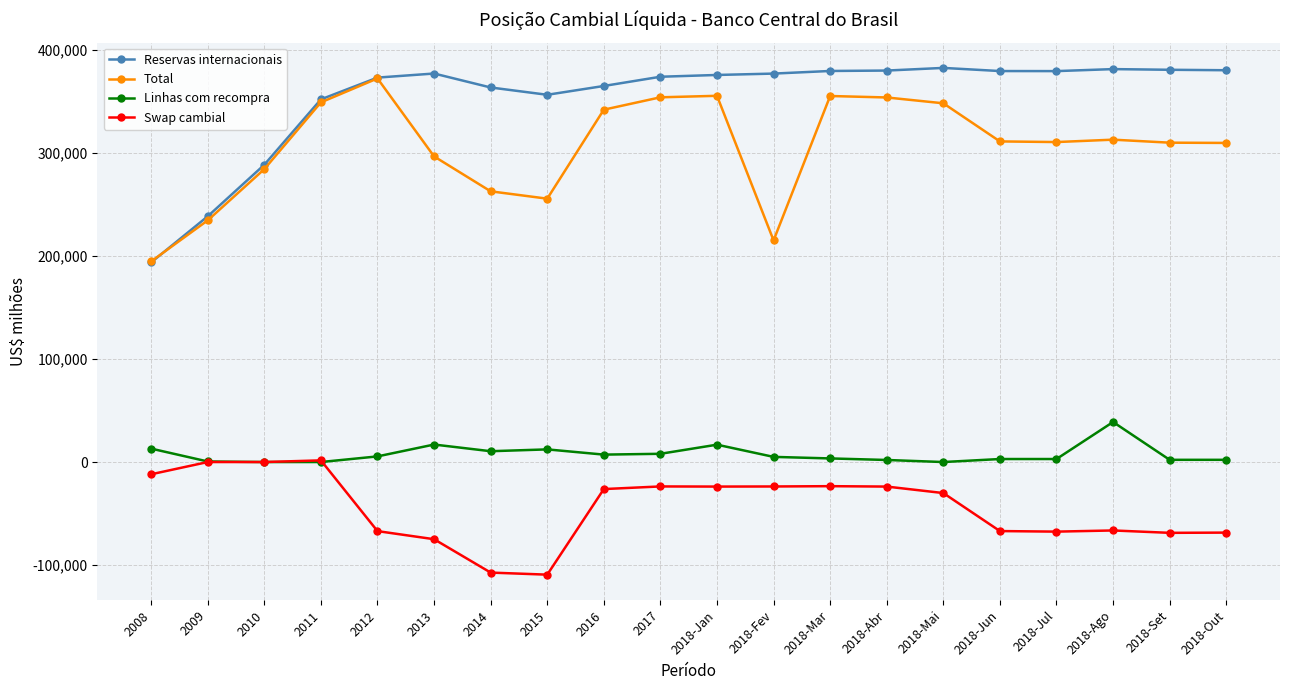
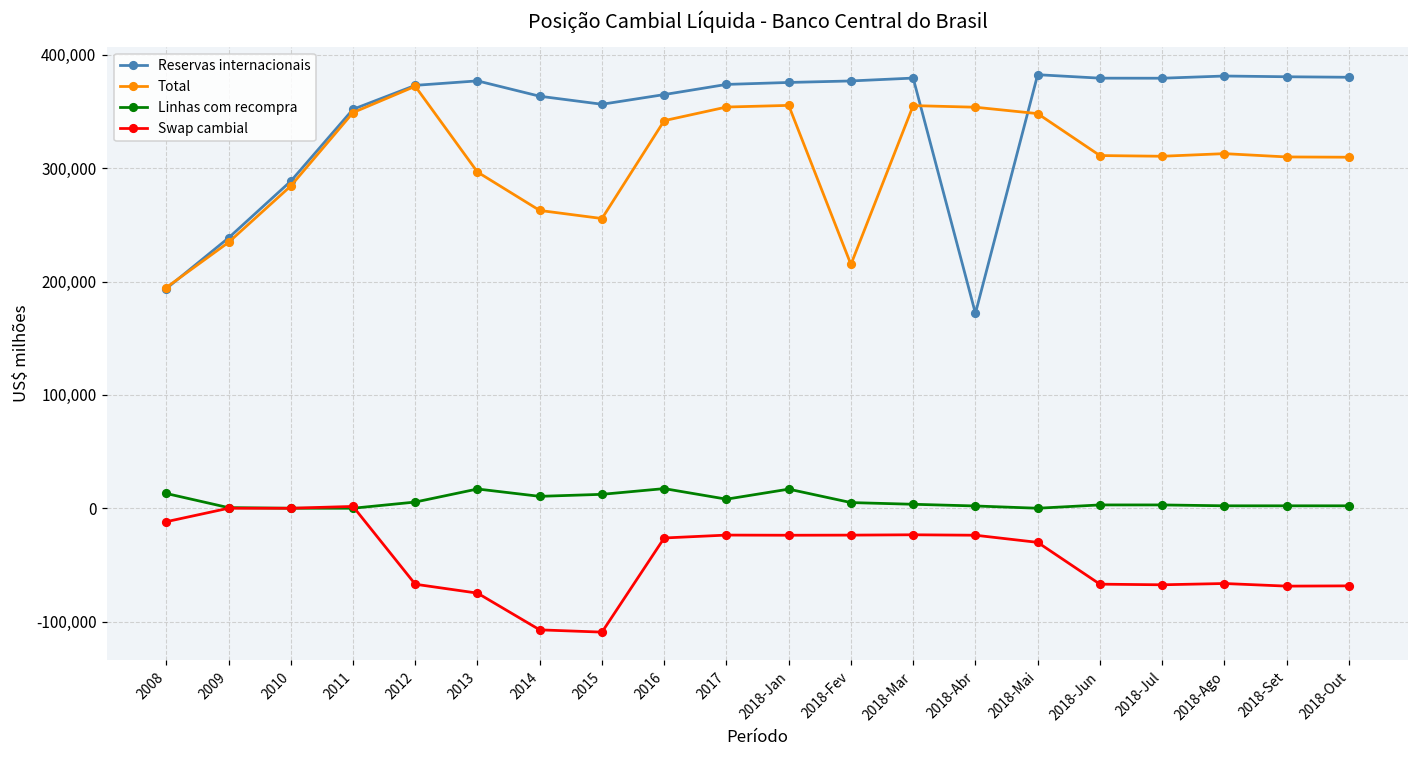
  {
    "Reservas internacionais": {
      "2009": "239,000",
      "2010": "289,000",
      "2011": "352,000",
      "2013": "377,000",
      "2014": "364,000",
      "2015": "356,000",
      "2016": "365,000",
      "2017": "374,000",
      "2018-Jan": "376,000",
      "2018-Fev": "377,000",
      "2018-Mar": "380,000",
-     "2018-Abr": "380,000",
+     "2018-Abr": "172,000",
      "2018-Mai": "383,000",
      "2018-Jun": "380,000",
      "2018-Jul": "379,000",
      "2018-Ago": "381,000",
      "2018-Set": "381,000",
      "2018-Out": "380,000"
    },
    "Total": {
      "2009": "235,000",
      "2010": "284,000",
      "2011": "349,000",
      "2013": "297,000",
      "2014": "263,000",
      "2015": "256,000",
      "2016": "342,000",
      "2017": "354,000",
      "2018-Jan": "355,000",
      "2018-Fev": "215,000",
      "2018-Mar": "355,000",
      "2018-Abr": "354,000",
      "2018-Mai": "348,000",
      "2018-Jun": "311,000",
      "2018-Jul": "311,000",
      "2018-Ago": "313,000",
      "2018-Set": "310,000",
      "2018-Out": "310,000"
    },
    "Linhas com recompra": {
      "2008": "13,000",
      "2012": "5,000",
      "2013": "17,000",
      "2014": "11,000",
      "2015": "12,000",
-     "2016": "7,000",
+     "2016": "17,000",
      "2017": "8,000",
      "2018-Jan": "17,000",
      "2018-Fev": "5,000",
      "2018-Mar": "4,000",
      "2018-Abr": "2,000",
      "2018-Mai": "0",
      "2018-Jun": "3,000",
      "2018-Jul": "3,000",
-     "2018-Ago": "39,000",
+     "2018-Ago": "2,000",
      "2018-Set": "2,000",
      "2018-Out": "2,000"
    },
    "Swap cambial": {
      "2008": "-12,000",
      "2012": "-67,000",
      "2013": "-75,000",
      "2014": "-107,000",
      "2015": "-109,000",
      "2016": "-26,000",
      "2017": "-24,000",
      "2018-Jan": "-24,000",
      "2018-Fev": "-24,000",
      "2018-Mar": "-23,000",
      "2018-Abr": "-24,000",
      "2018-Mai": "-30,000",
      "2018-Jun": "-67,000",
      "2018-Jul": "-68,000",
      "2018-Ago": "-66,000",
      "2018-Set": "-69,000",
      "2018-Out": "-68,000"
    }
  }
